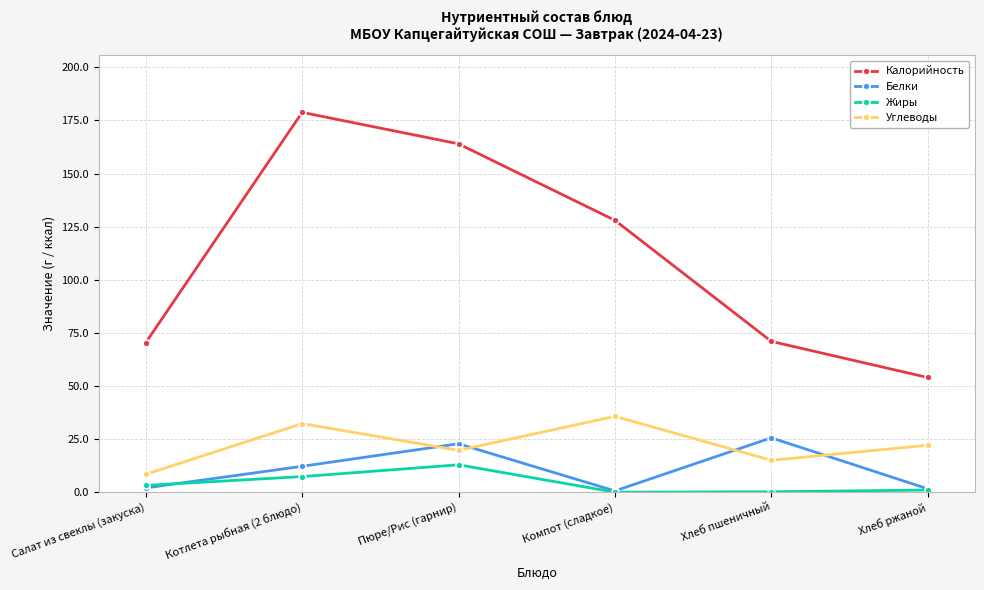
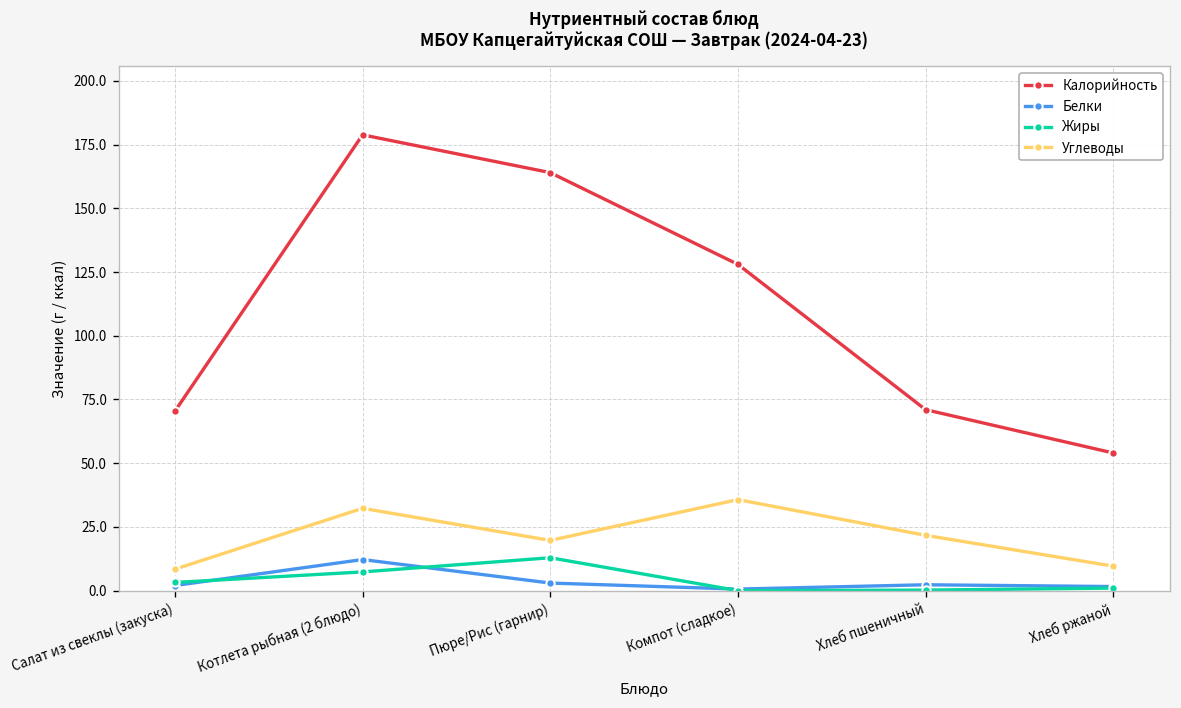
  {
    "Калорийность": {
      "Салат из свеклы (закуска)": 70,
      "Котлета рыбная (2 блюдо)": 179,
      "Пюре/Рис (гарнир)": 164,
      "Компот (сладкое)": 128,
      "Хлеб пшеничный": 71,
      "Хлеб ржаной": 54
    },
    "Белки": {
      "Котлета рыбная (2 блюдо)": 12,
-     "Пюре/Рис (гарнир)": 23,
-     "Хлеб пшеничный": 26
+     "Пюре/Рис (гарнир)": 3,
+     "Хлеб пшеничный": 2
    },
    "Жиры": {
      "Котлета рыбная (2 блюдо)": 7,
      "Пюре/Рис (гарнир)": 13,
      "Хлеб пшеничный": 0
    },
    "Углеводы": {
      "Салат из свеклы (закуска)": 8,
      "Котлета рыбная (2 блюдо)": 32,
      "Пюре/Рис (гарнир)": 20,
      "Компот (сладкое)": 36,
-     "Хлеб пшеничный": 15,
-     "Хлеб ржаной": 22
+     "Хлеб пшеничный": 22,
+     "Хлеб ржаной": 10
    }
  }
